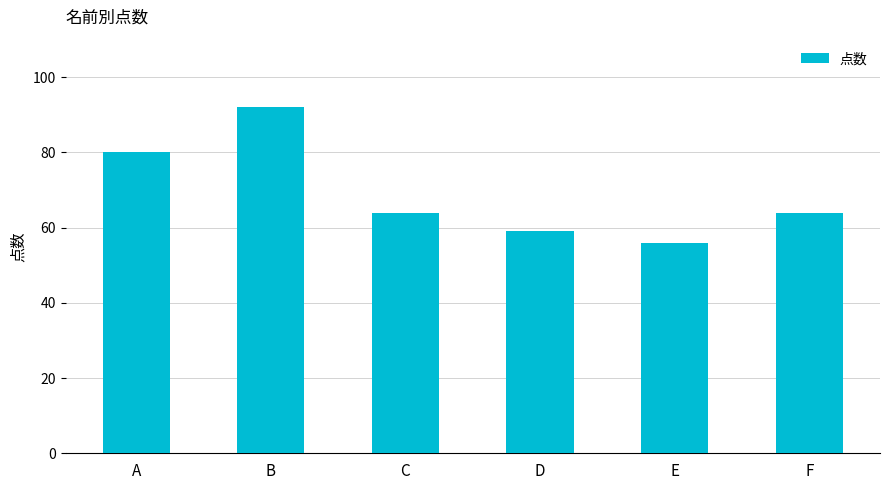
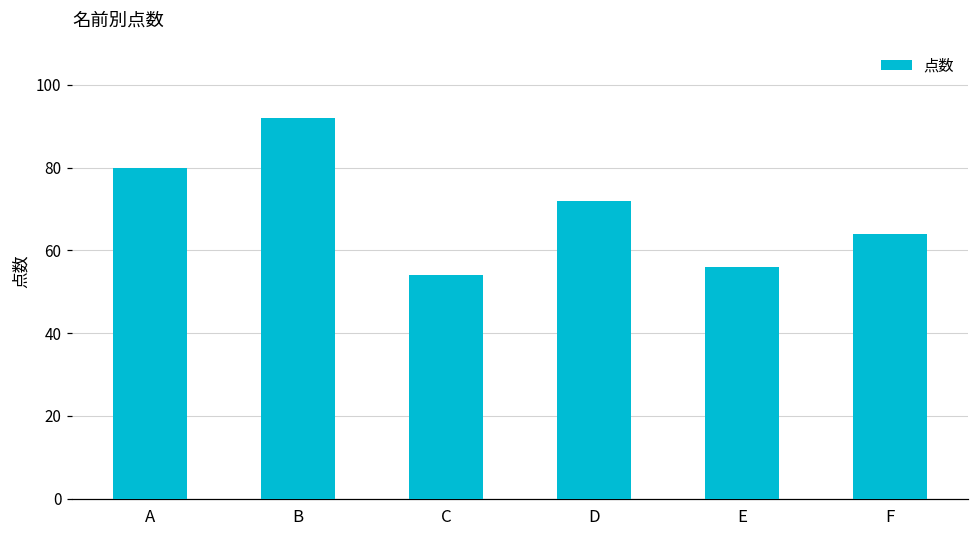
  {
    "A": 80,
    "B": 92,
-   "C": 64,
-   "D": 59,
+   "C": 54,
+   "D": 72,
    "E": 56,
    "F": 64
  }
